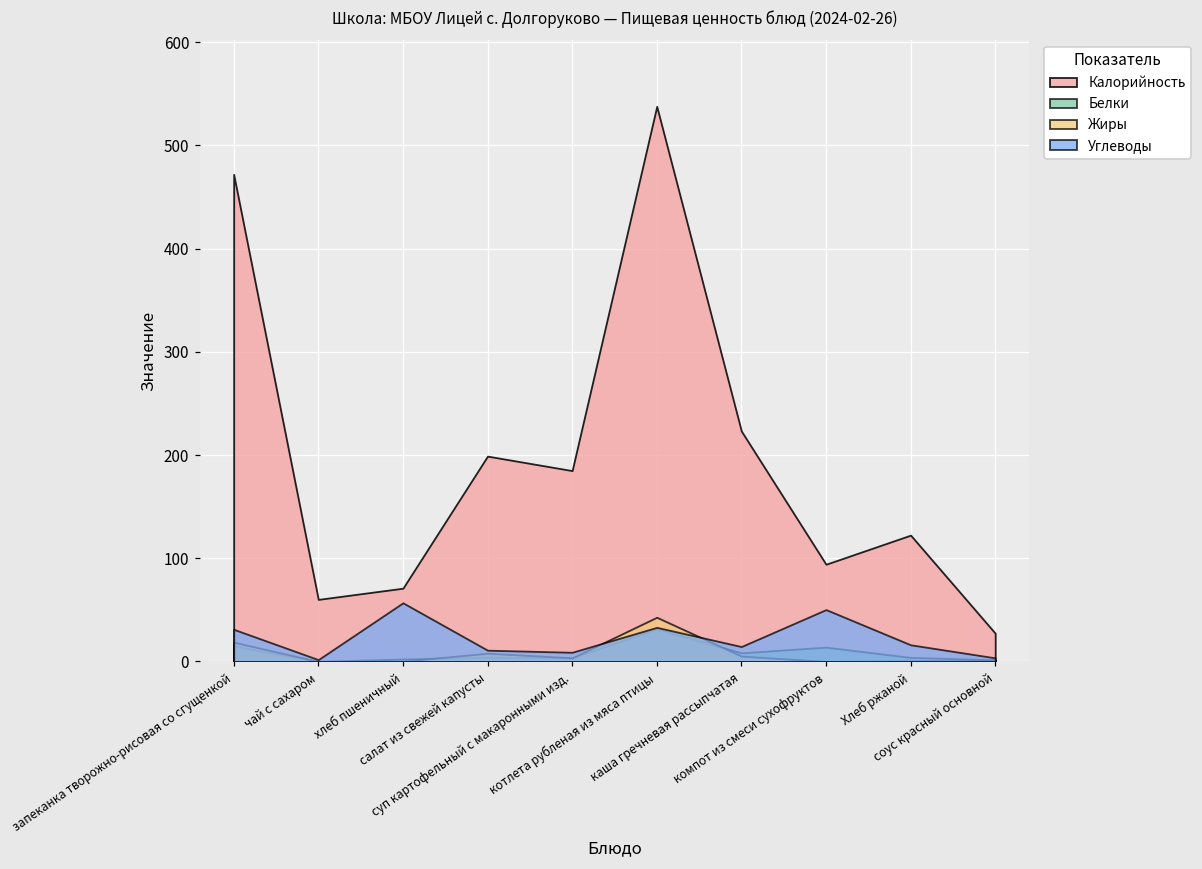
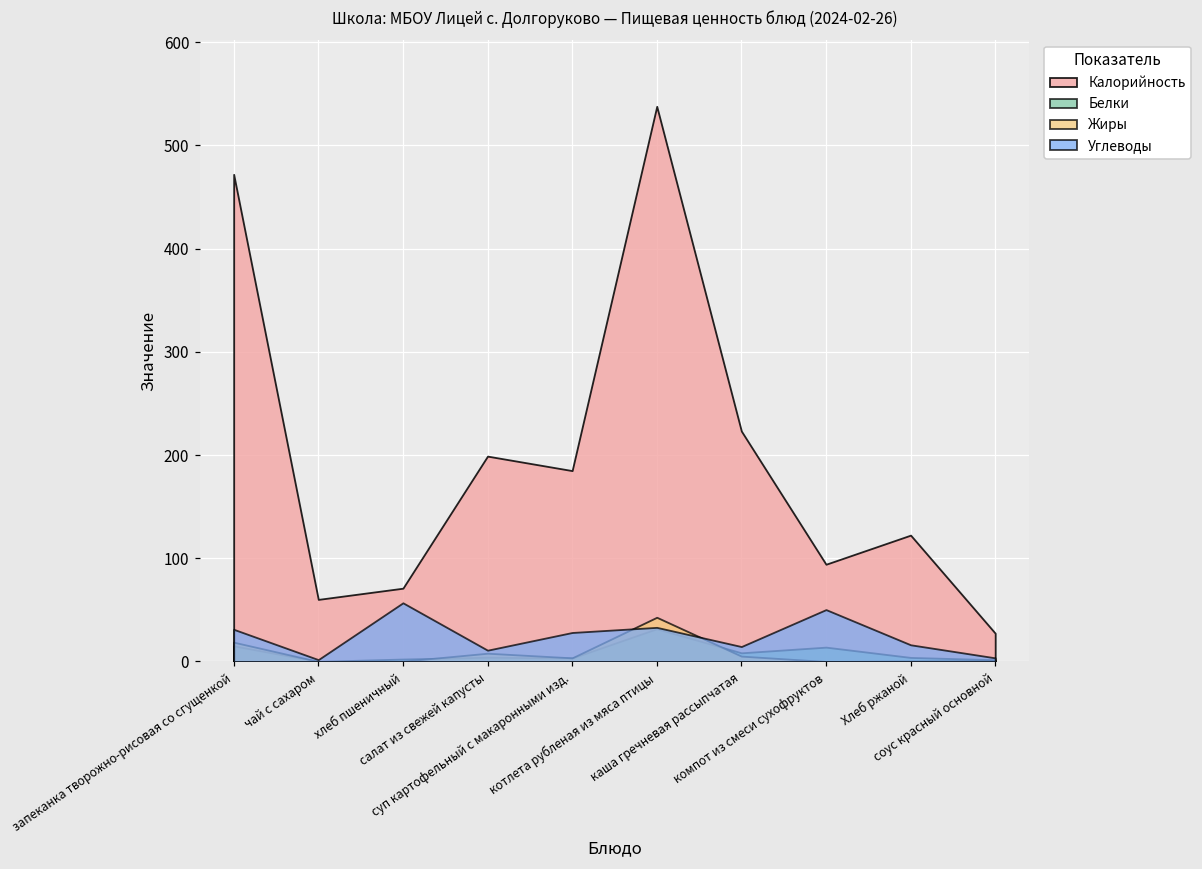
  {
    "Белки": {
      "запеканка творожно-рисовая со сгущенкой": 20,
      "салат из свежей капусты": 0,
      "каша гречневая рассыпчатая": 10,
      "компот из смеси сухофруктов": 10,
      "Хлеб ржаной": 0
    },
    "Углеводы": {
      "запеканка творожно-рисовая со сгущенкой": 30,
      "хлеб пшеничный": 60,
      "салат из свежей капусты": 10,
-     "суп картофельный с макаронными изд.": 10,
+     "суп картофельный с макаронными изд.": 30,
      "каша гречневая рассыпчатая": 10,
      "компот из смеси сухофруктов": 50,
      "Хлеб ржаной": 20
    }
  }
